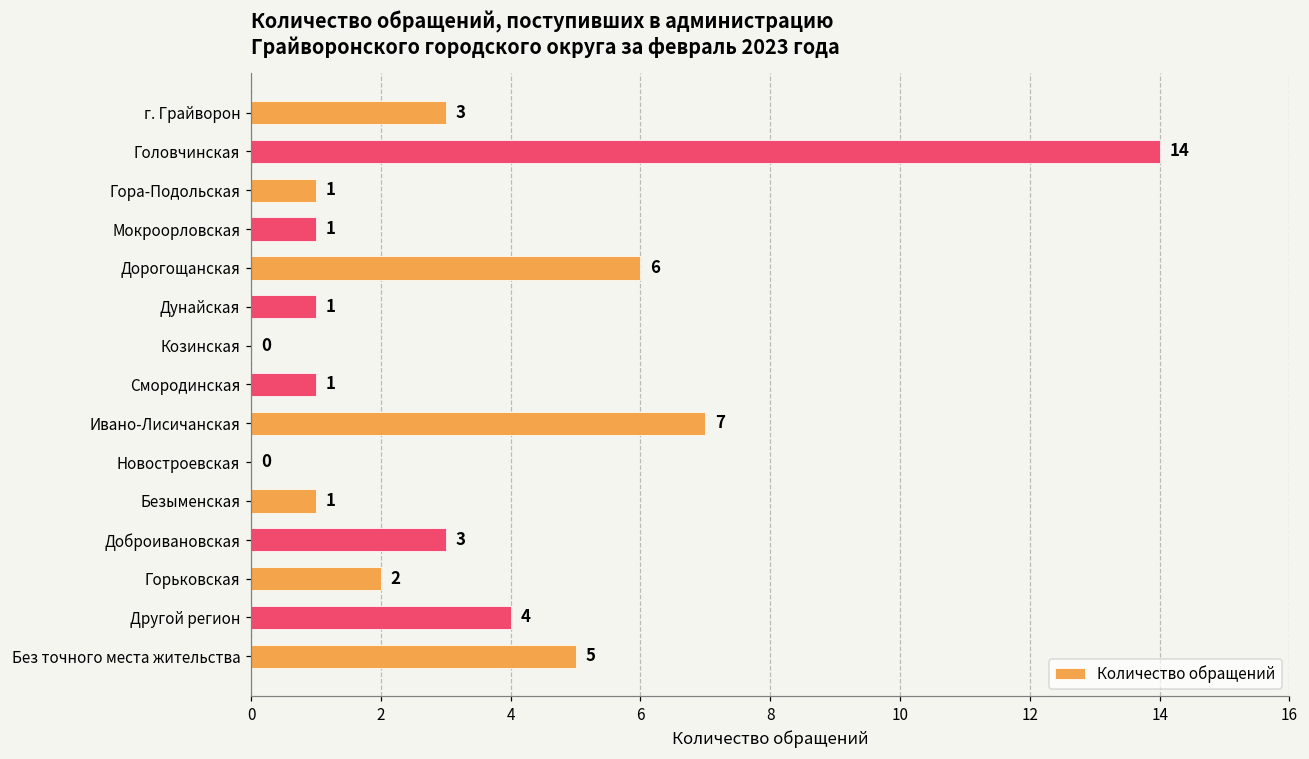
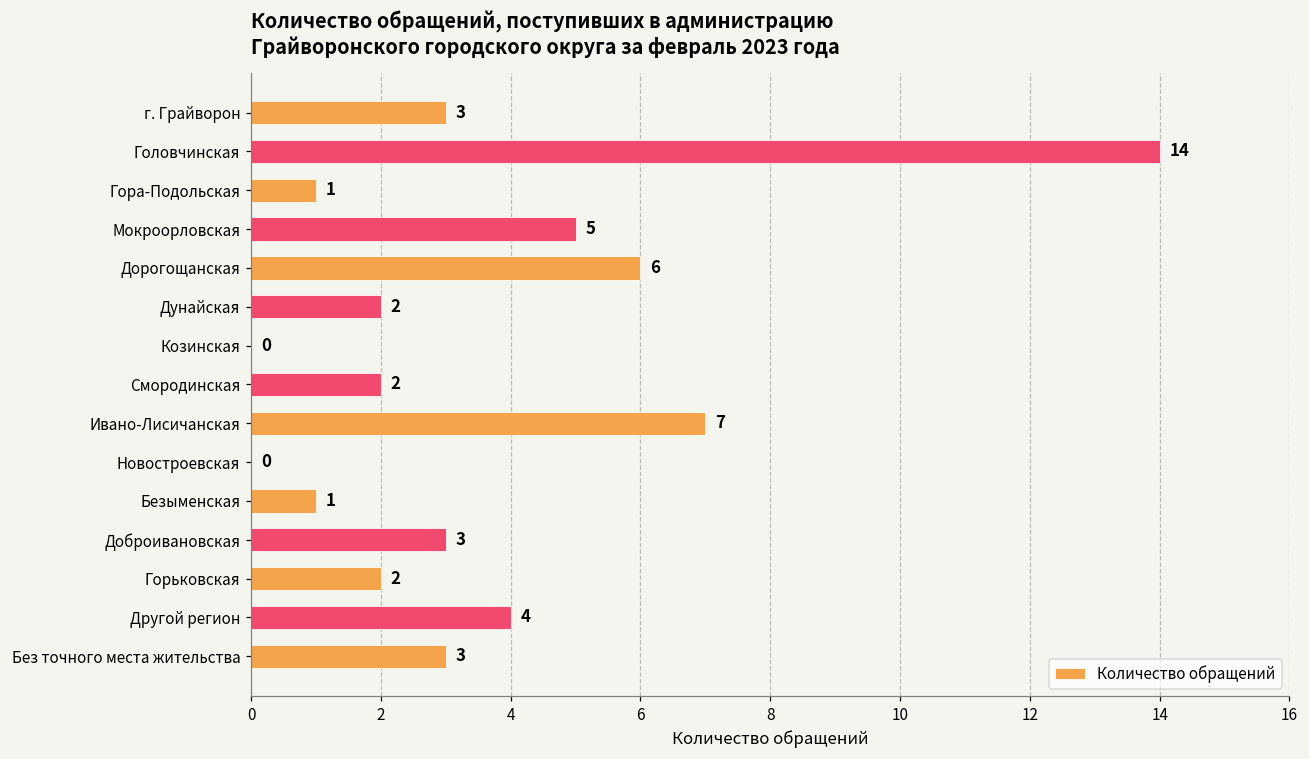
  {
    "г. Грайворон": 3,
    "Головчинская": 14,
    "Гора-Подольская": 1,
-   "Мокроорловская": 1,
+   "Мокроорловская": 5,
    "Дорогощанская": 6,
-   "Дунайская": 1,
+   "Дунайская": 2,
    "Козинская": 0,
-   "Смородинская": 1,
+   "Смородинская": 2,
    "Ивано-Лисичанская": 7,
    "Новостроевская": 0,
    "Безыменская": 1,
    "Доброивановская": 3,
    "Горьковская": 2,
    "Другой регион": 4,
-   "Без точного места жительства": 5
+   "Без точного места жительства": 3
  }
